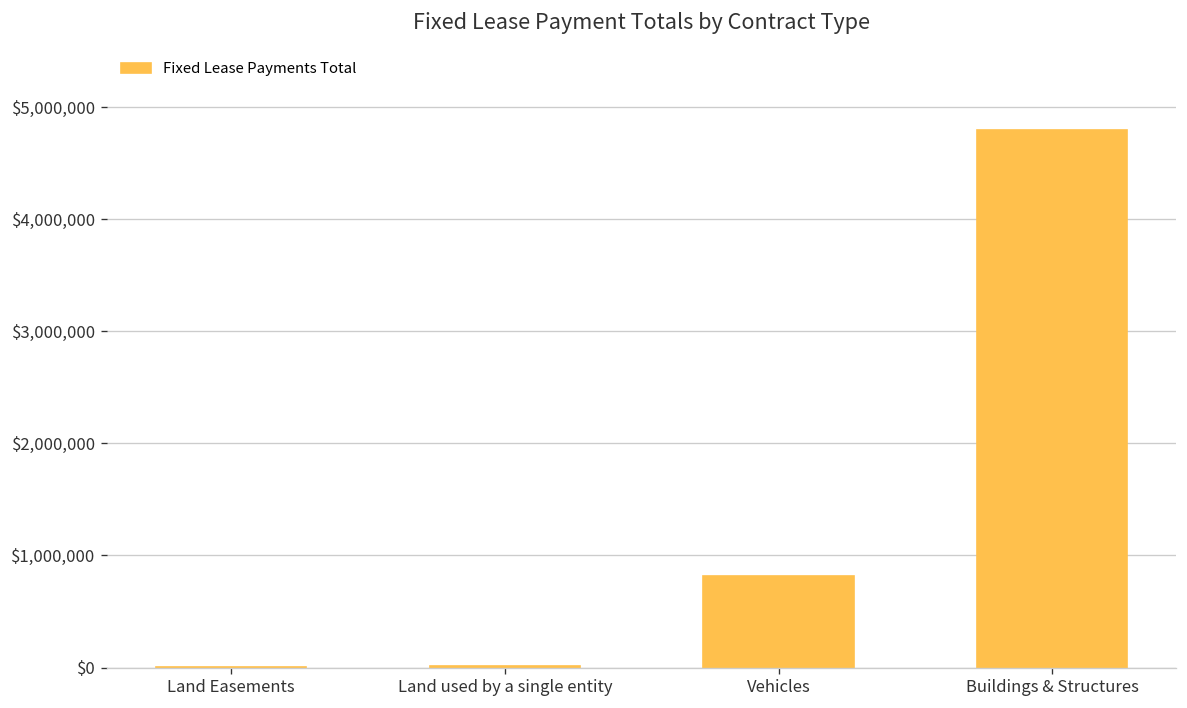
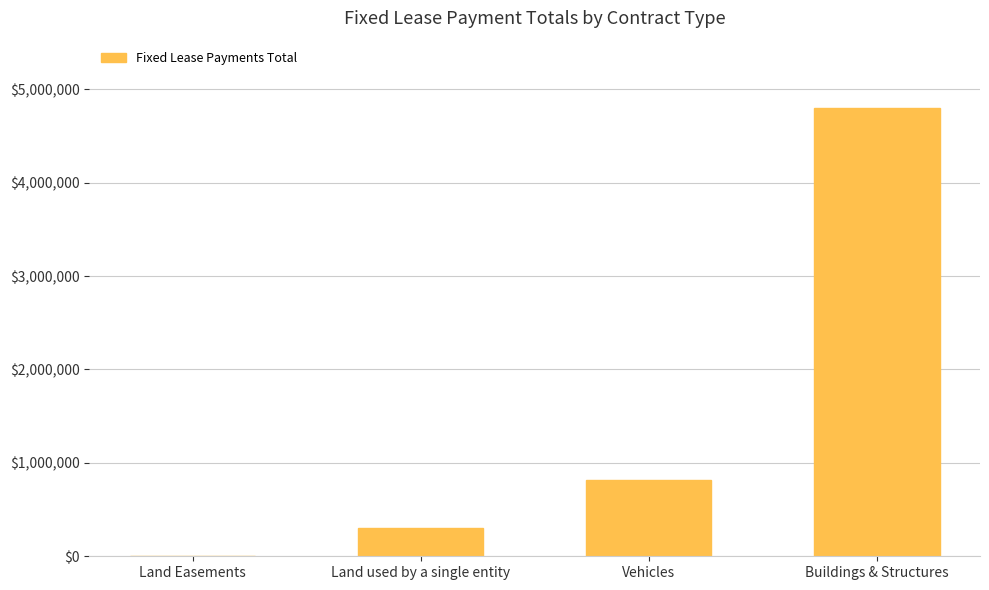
  {
-   "Land used by a single entity": "$0",
+   "Land used by a single entity": "$300,000",
    "Vehicles": "$800,000",
    "Buildings & Structures": "$4,800,000"
  }
